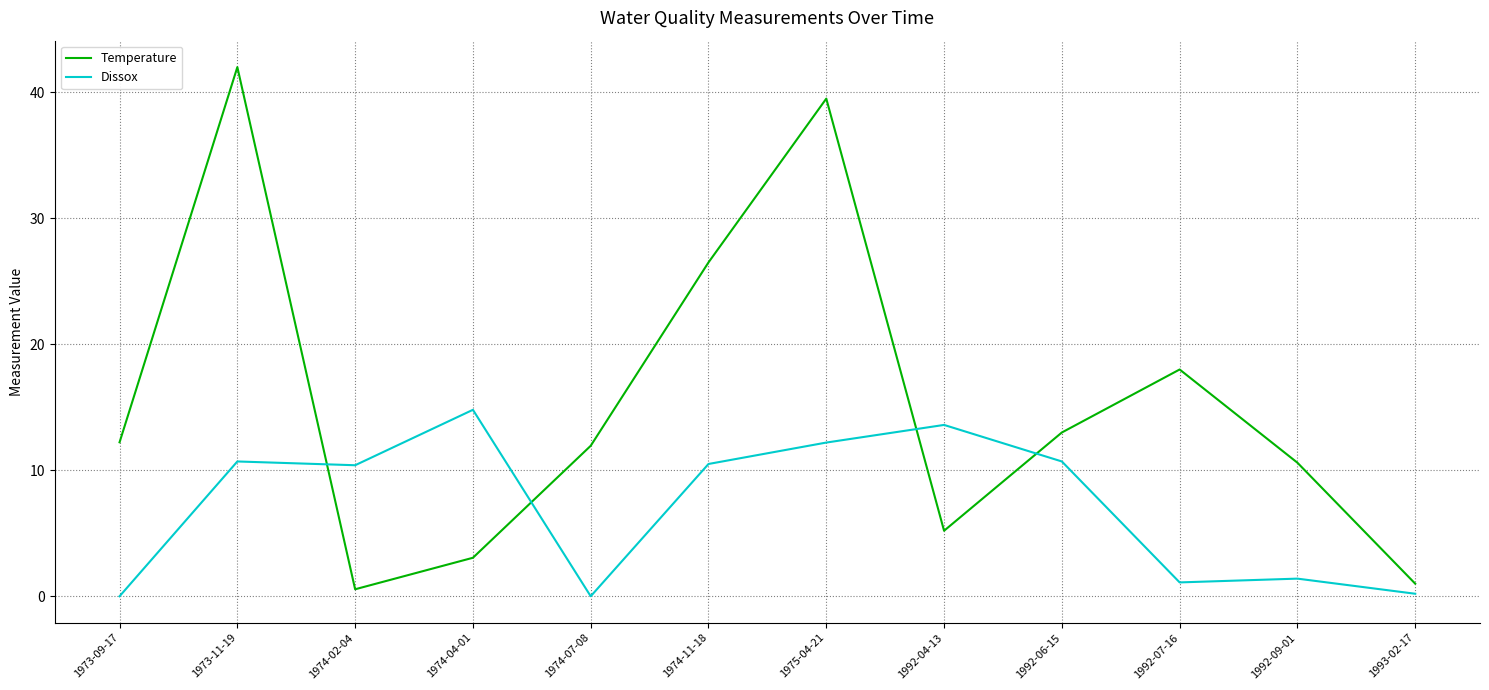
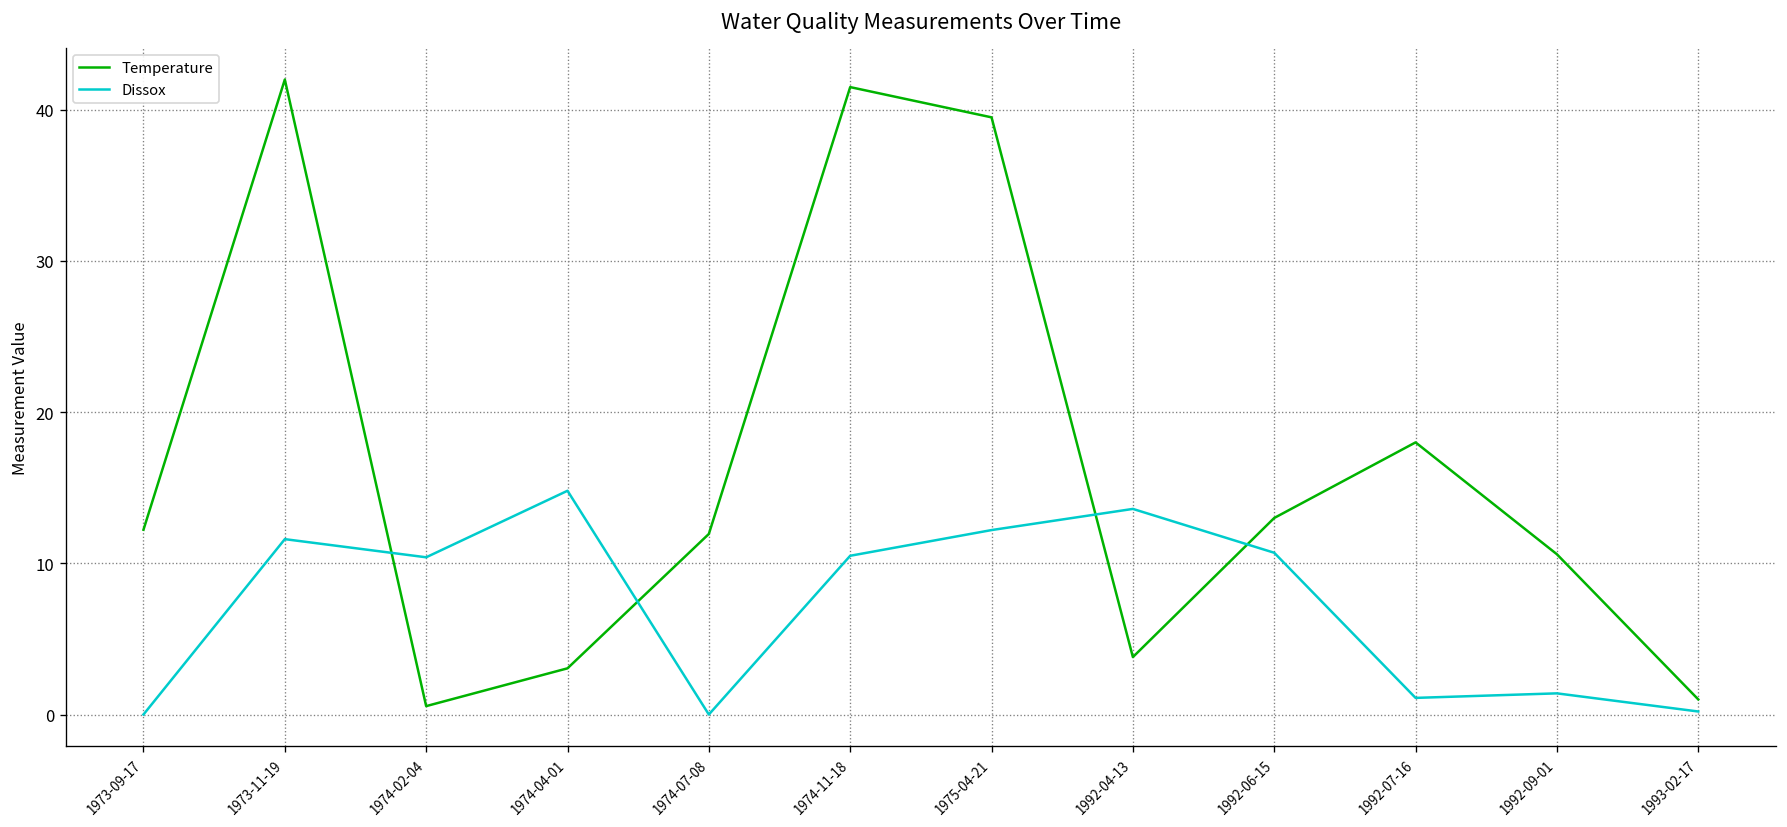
  {
    "Temperature": {
      "1973-09-17": 12.2,
      "1973-11-19": 42.0,
      "1974-02-04": 0.6,
      "1974-04-01": 3.1,
      "1974-07-08": 11.9,
-     "1974-11-18": 26.5,
+     "1974-11-18": 41.5,
      "1975-04-21": 39.5,
-     "1992-04-13": 5.2,
+     "1992-04-13": 3.8,
      "1992-06-15": 13.0,
      "1992-07-16": 18.0,
      "1992-09-01": 10.6,
      "1993-02-17": 1.0
    },
    "Dissox": {
      "1973-09-17": 0.0,
-     "1973-11-19": 10.7,
+     "1973-11-19": 11.6,
      "1974-02-04": 10.4,
      "1974-04-01": 14.8,
      "1974-07-08": 0.0,
      "1974-11-18": 10.5,
      "1975-04-21": 12.2,
      "1992-04-13": 13.6,
      "1992-06-15": 10.7,
      "1992-07-16": 1.1,
      "1992-09-01": 1.4,
      "1993-02-17": 0.2
    }
  }
